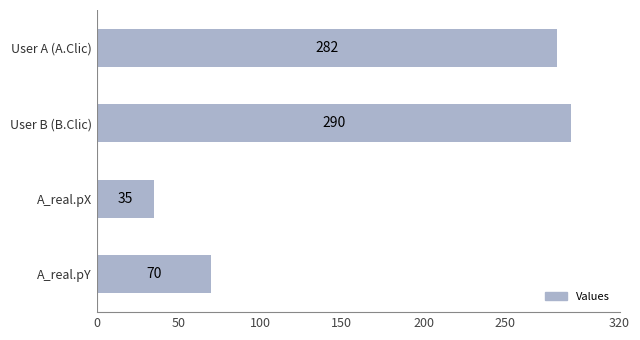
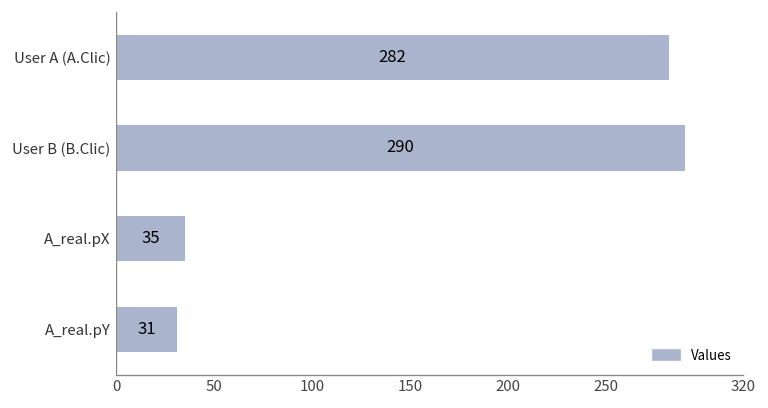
  {
    "User A (A.Clic)": 282,
    "User B (B.Clic)": 290,
    "A_real.pX": 35,
-   "A_real.pY": 70
+   "A_real.pY": 31
  }
